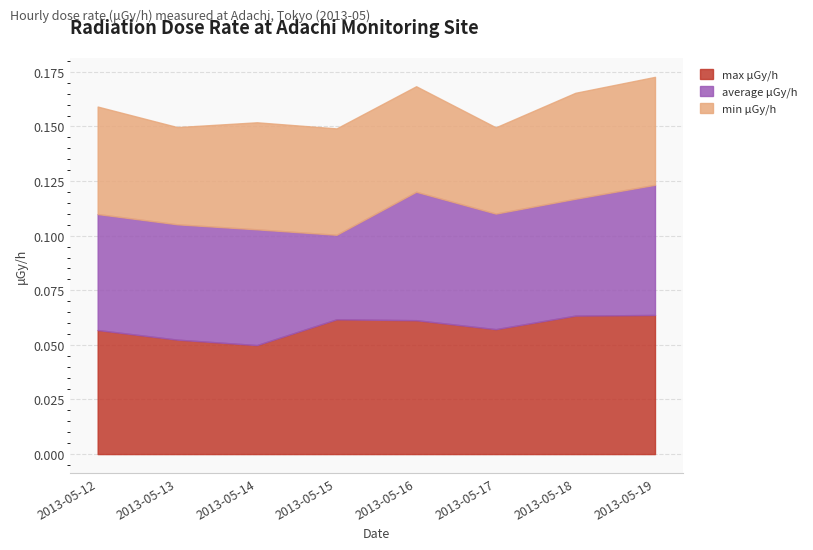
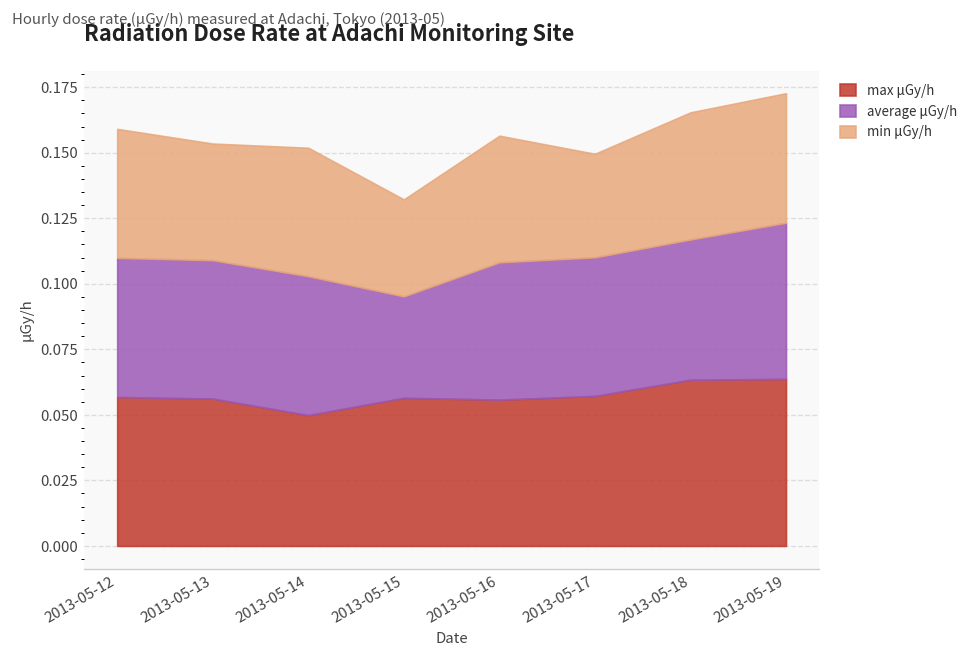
  {
    "max μGy/h": {
      "2013-05-12": 0.057,
-     "2013-05-13": 0.052,
+     "2013-05-13": 0.056,
      "2013-05-14": 0.050,
-     "2013-05-15": 0.062,
-     "2013-05-16": 0.061,
+     "2013-05-15": 0.057,
+     "2013-05-16": 0.056,
      "2013-05-17": 0.057,
      "2013-05-18": 0.063,
      "2013-05-19": 0.064
    },
    "average μGy/h": {
      "2013-05-12": 0.053,
      "2013-05-13": 0.053,
      "2013-05-14": 0.053,
      "2013-05-15": 0.039,
-     "2013-05-16": 0.059,
+     "2013-05-16": 0.052,
      "2013-05-17": 0.053,
      "2013-05-18": 0.054,
      "2013-05-19": 0.060
    },
    "min μGy/h": {
      "2013-05-12": 0.049,
      "2013-05-13": 0.045,
      "2013-05-14": 0.049,
-     "2013-05-15": 0.049,
+     "2013-05-15": 0.037,
      "2013-05-16": 0.048,
      "2013-05-17": 0.040,
      "2013-05-18": 0.048,
      "2013-05-19": 0.049
    }
  }
